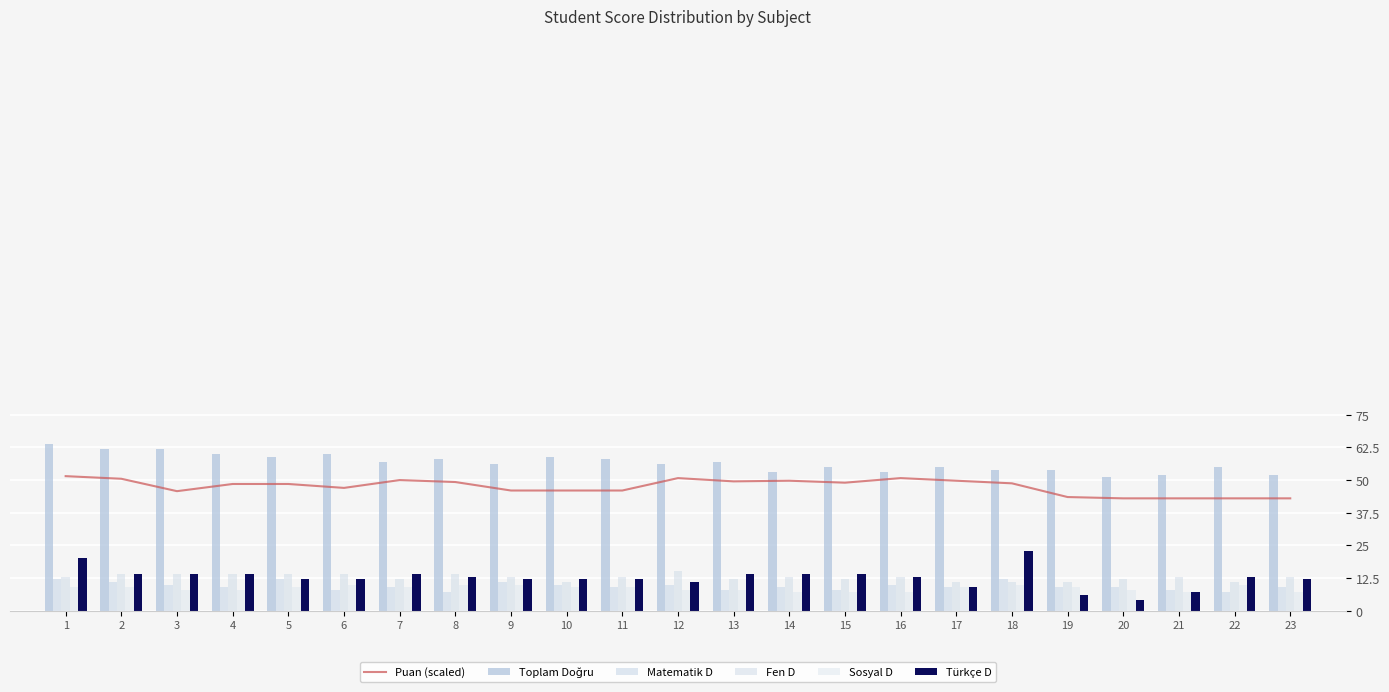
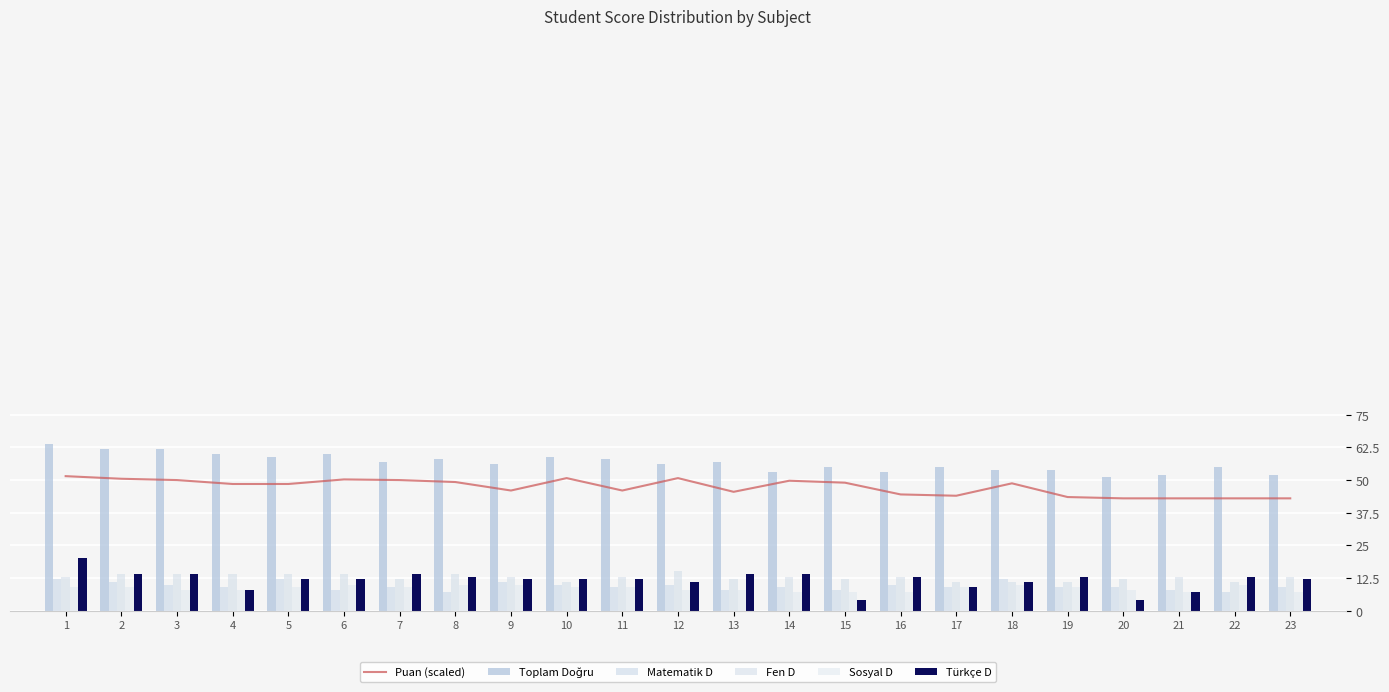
  {
    "Puan (scaled)": {
      "1": 52,
      "2": 51,
-     "3": 46,
+     "3": 50,
      "4": 49,
      "5": 49,
-     "6": 47,
+     "6": 50,
      "7": 50,
      "8": 49,
      "9": 46,
-     "10": 46,
+     "10": 51,
      "11": 46,
      "12": 51,
-     "13": 50,
+     "13": 46,
      "14": 50,
      "15": 49,
-     "16": 51,
-     "17": 50,
+     "16": 45,
+     "17": 44,
      "18": 49,
      "19": 44,
      "20": 43,
      "21": 43,
      "22": 43,
      "23": 43
    },
    "Türkçe D": {
      "1": 20,
      "2": 14,
      "3": 14,
-     "4": 14,
+     "4": 8,
      "5": 12,
      "6": 12,
      "7": 14,
      "8": 13,
      "9": 12,
      "10": 12,
      "11": 12,
      "12": 11,
      "13": 14,
      "14": 14,
-     "15": 14,
+     "15": 4,
      "16": 13,
      "17": 9,
-     "18": 23,
-     "19": 6,
+     "18": 11,
+     "19": 13,
      "20": 4,
      "21": 7,
      "22": 13,
      "23": 12
    }
  }
